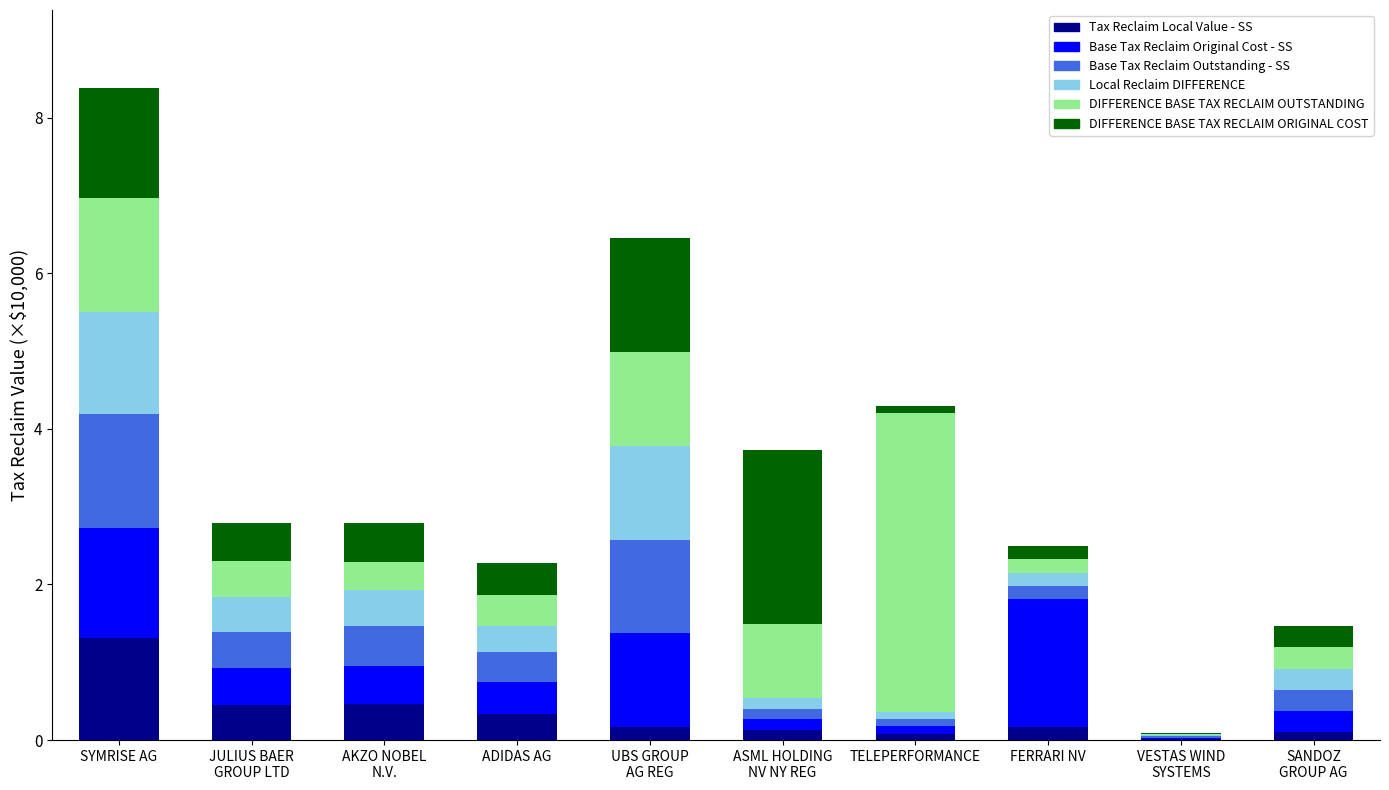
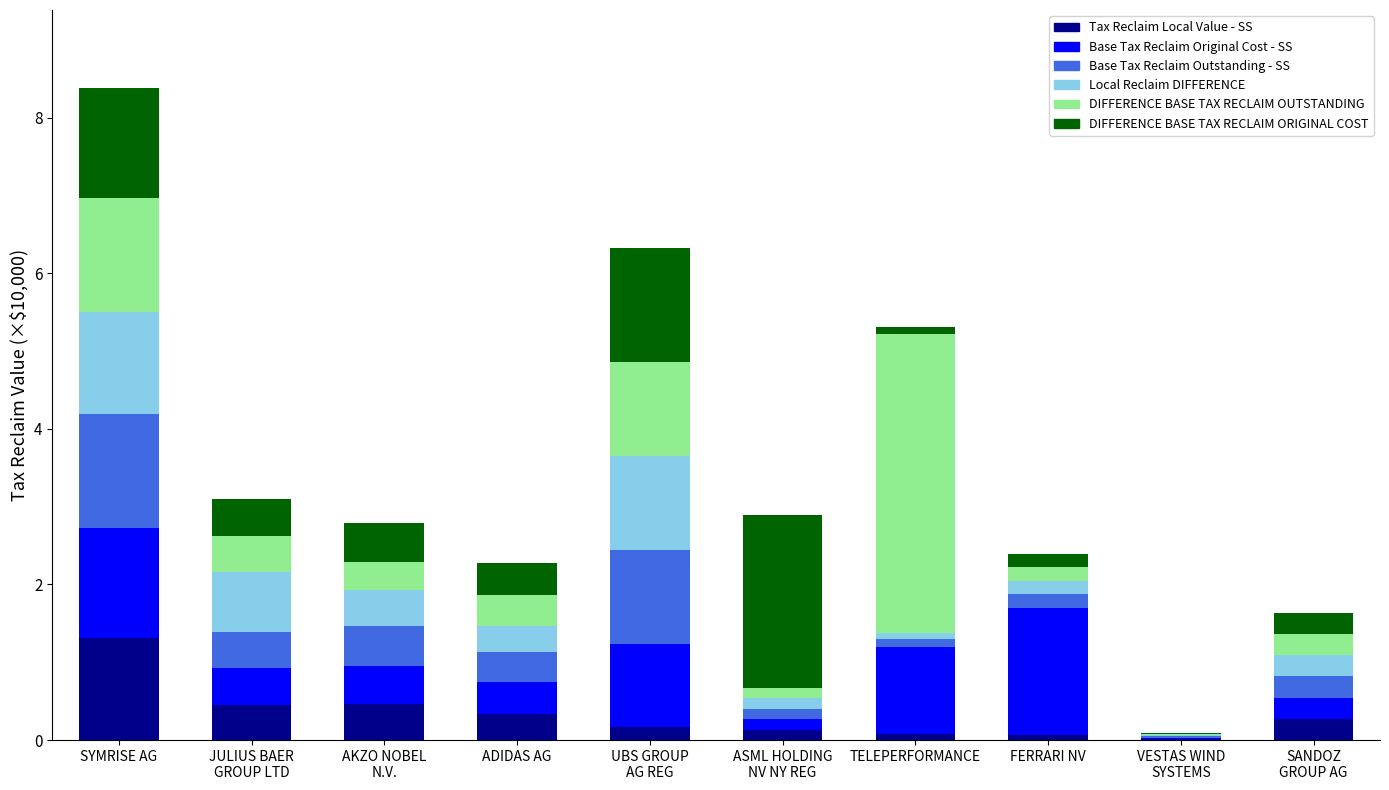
  {
    "Tax Reclaim Local Value - SS": {
      "SYMRISE AG": 1.3,
      "JULIUS BAER GROUP LTD": 0.4,
      "AKZO NOBEL N.V.": 0.5,
      "ADIDAS AG": 0.3,
      "UBS GROUP AG REG": 0.2,
      "ASML HOLDING NV NY REG": 0.1,
      "TELEPERFORMANCE": 0.1,
-     "FERRARI NV": 0.2,
-     "SANDOZ GROUP AG": 0.1
+     "FERRARI NV": 0.1,
+     "SANDOZ GROUP AG": 0.3
    },
    "Base Tax Reclaim Original Cost - SS": {
      "SYMRISE AG": 1.4,
      "JULIUS BAER GROUP LTD": 0.5,
      "AKZO NOBEL N.V.": 0.5,
      "ADIDAS AG": 0.4,
-     "UBS GROUP AG REG": 1.2,
+     "UBS GROUP AG REG": 1.1,
      "ASML HOLDING NV NY REG": 0.1,
-     "TELEPERFORMANCE": 0.1,
+     "TELEPERFORMANCE": 1.1,
      "FERRARI NV": 1.6,
      "SANDOZ GROUP AG": 0.3
    },
    "Base Tax Reclaim Outstanding - SS": {
      "SYMRISE AG": 1.5,
      "JULIUS BAER GROUP LTD": 0.5,
      "AKZO NOBEL N.V.": 0.5,
      "ADIDAS AG": 0.4,
      "UBS GROUP AG REG": 1.2,
      "ASML HOLDING NV NY REG": 0.1,
      "TELEPERFORMANCE": 0.1,
      "FERRARI NV": 0.2,
      "SANDOZ GROUP AG": 0.3
    },
    "Local Reclaim DIFFERENCE": {
      "SYMRISE AG": 1.3,
-     "JULIUS BAER GROUP LTD": 0.4,
+     "JULIUS BAER GROUP LTD": 0.8,
      "AKZO NOBEL N.V.": 0.5,
      "ADIDAS AG": 0.3,
      "UBS GROUP AG REG": 1.2,
      "ASML HOLDING NV NY REG": 0.1,
      "TELEPERFORMANCE": 0.1,
      "FERRARI NV": 0.2,
      "SANDOZ GROUP AG": 0.3
    },
    "DIFFERENCE BASE TAX RECLAIM OUTSTANDING": {
      "SYMRISE AG": 1.5,
      "JULIUS BAER GROUP LTD": 0.5,
      "AKZO NOBEL N.V.": 0.4,
      "ADIDAS AG": 0.4,
      "UBS GROUP AG REG": 1.2,
-     "ASML HOLDING NV NY REG": 1.0,
+     "ASML HOLDING NV NY REG": 0.1,
      "TELEPERFORMANCE": 3.8,
      "FERRARI NV": 0.2,
      "SANDOZ GROUP AG": 0.3
    },
    "DIFFERENCE BASE TAX RECLAIM ORIGINAL COST": {
      "SYMRISE AG": 1.4,
      "JULIUS BAER GROUP LTD": 0.5,
      "AKZO NOBEL N.V.": 0.5,
      "ADIDAS AG": 0.4,
      "UBS GROUP AG REG": 1.5,
      "ASML HOLDING NV NY REG": 2.2,
      "TELEPERFORMANCE": 0.1,
      "FERRARI NV": 0.2,
      "SANDOZ GROUP AG": 0.3
    }
  }
